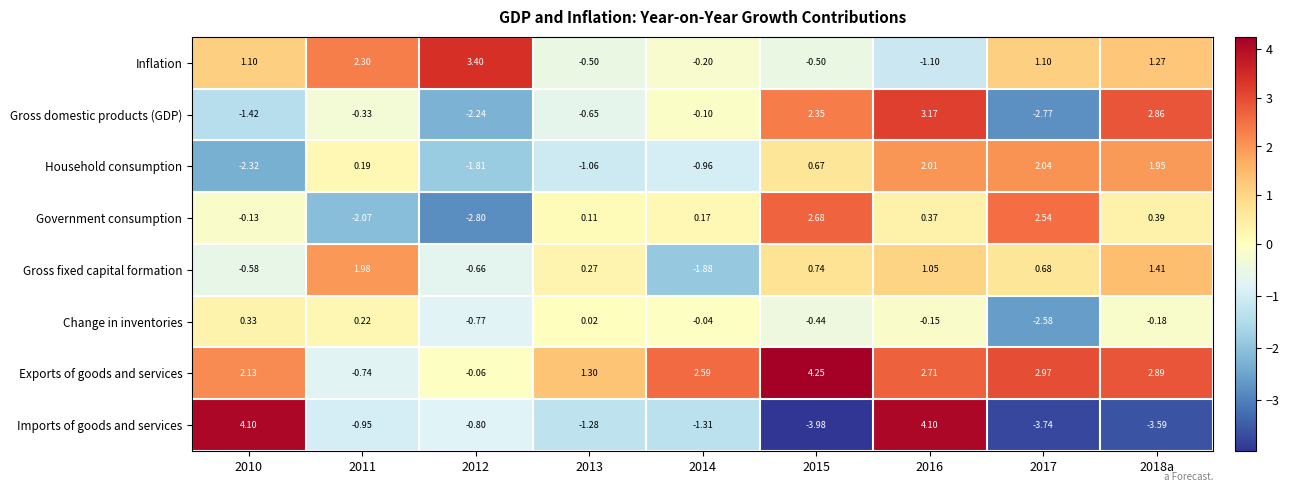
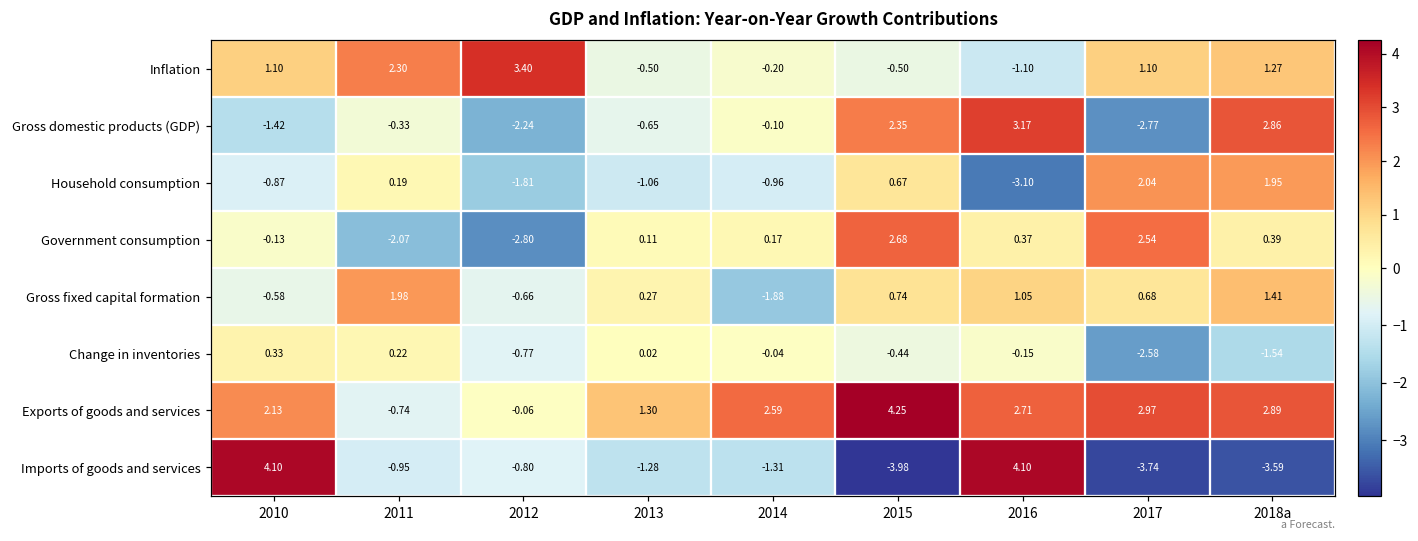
  {
    "Inflation": {
      "2010": 1.10,
      "2011": 2.30,
      "2012": 3.40,
      "2013": -0.50,
      "2014": -0.20,
      "2015": -0.50,
      "2016": -1.10,
      "2017": 1.10,
      "2018a": 1.27
    },
    "Gross domestic products (GDP)": {
      "2010": -1.42,
      "2011": -0.33,
      "2012": -2.24,
      "2013": -0.65,
      "2014": -0.10,
      "2015": 2.35,
      "2016": 3.17,
      "2017": -2.77,
      "2018a": 2.86
    },
    "Household consumption": {
-     "2010": -2.32,
+     "2010": -0.87,
      "2011": 0.19,
      "2012": -1.81,
      "2013": -1.06,
      "2014": -0.96,
      "2015": 0.67,
-     "2016": 2.01,
+     "2016": -3.10,
      "2017": 2.04,
      "2018a": 1.95
    },
    "Government consumption": {
      "2010": -0.13,
      "2011": -2.07,
      "2012": -2.80,
      "2013": 0.11,
      "2014": 0.17,
      "2015": 2.68,
      "2016": 0.37,
      "2017": 2.54,
      "2018a": 0.39
    },
    "Gross fixed capital formation": {
      "2010": -0.58,
      "2011": 1.98,
      "2012": -0.66,
      "2013": 0.27,
      "2014": -1.88,
      "2015": 0.74,
      "2016": 1.05,
      "2017": 0.68,
      "2018a": 1.41
    },
    "Change in inventories": {
      "2010": 0.33,
      "2011": 0.22,
      "2012": -0.77,
      "2013": 0.02,
      "2014": -0.04,
      "2015": -0.44,
      "2016": -0.15,
      "2017": -2.58,
-     "2018a": -0.18
+     "2018a": -1.54
    },
    "Exports of goods and services": {
      "2010": 2.13,
      "2011": -0.74,
      "2012": -0.06,
      "2013": 1.30,
      "2014": 2.59,
      "2015": 4.25,
      "2016": 2.71,
      "2017": 2.97,
      "2018a": 2.89
    },
    "Imports of goods and services": {
      "2010": 4.10,
      "2011": -0.95,
      "2012": -0.80,
      "2013": -1.28,
      "2014": -1.31,
      "2015": -3.98,
      "2016": 4.10,
      "2017": -3.74,
      "2018a": -3.59
    }
  }
